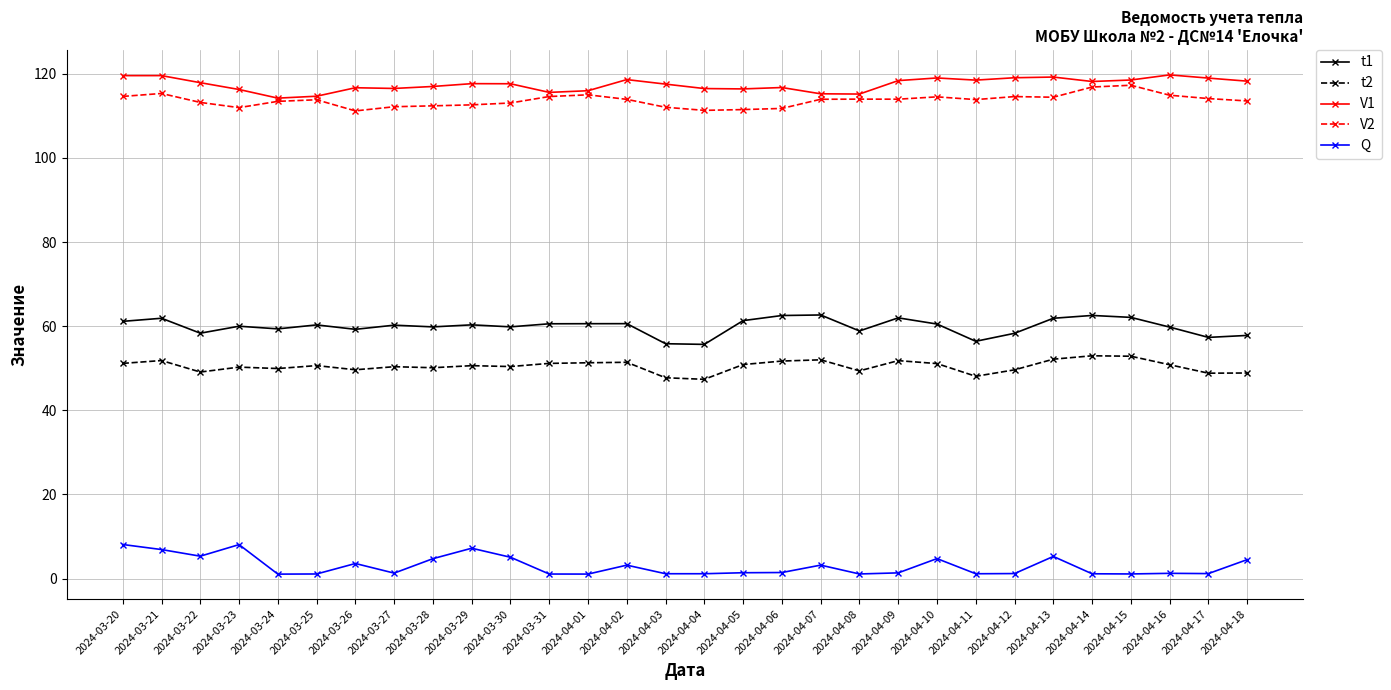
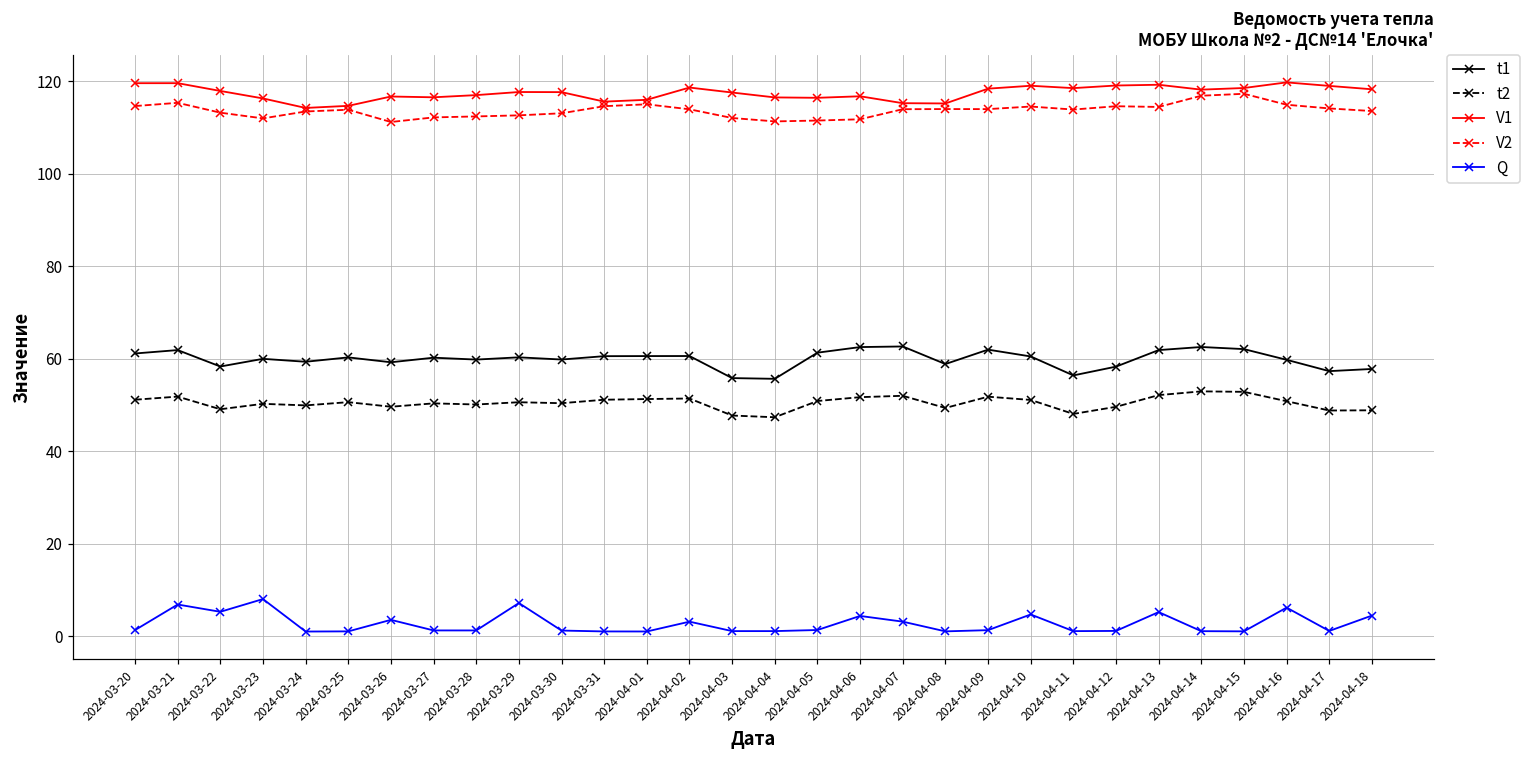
  {
    "Q": {
-     "2024-03-20": 8,
+     "2024-03-20": 1,
      "2024-03-21": 7,
      "2024-03-22": 5,
      "2024-03-23": 8,
      "2024-03-24": 1,
      "2024-03-25": 1,
      "2024-03-26": 4,
      "2024-03-27": 1,
-     "2024-03-28": 5,
+     "2024-03-28": 1,
      "2024-03-29": 7,
-     "2024-03-30": 5,
+     "2024-03-30": 1,
      "2024-03-31": 1,
      "2024-04-01": 1,
      "2024-04-02": 3,
      "2024-04-03": 1,
      "2024-04-04": 1,
      "2024-04-05": 1,
-     "2024-04-06": 1,
+     "2024-04-06": 4,
      "2024-04-07": 3,
      "2024-04-08": 1,
      "2024-04-09": 1,
      "2024-04-10": 5,
      "2024-04-11": 1,
      "2024-04-12": 1,
      "2024-04-13": 5,
      "2024-04-14": 1,
      "2024-04-15": 1,
-     "2024-04-16": 1,
+     "2024-04-16": 6,
      "2024-04-17": 1,
      "2024-04-18": 5
    }
  }
